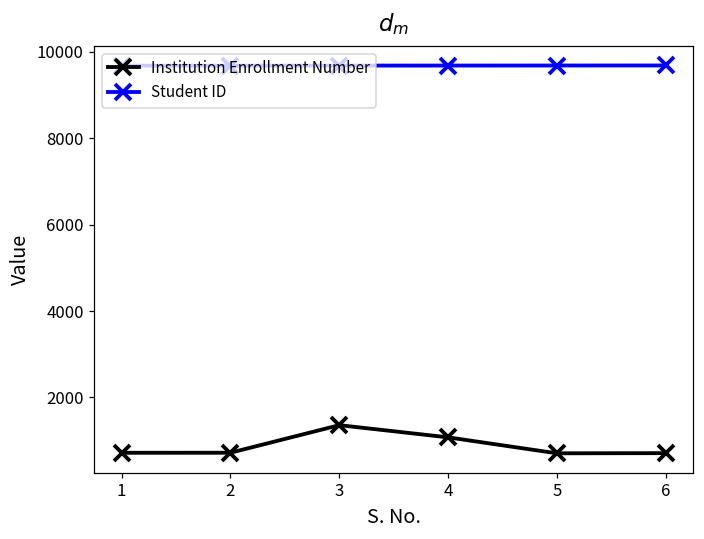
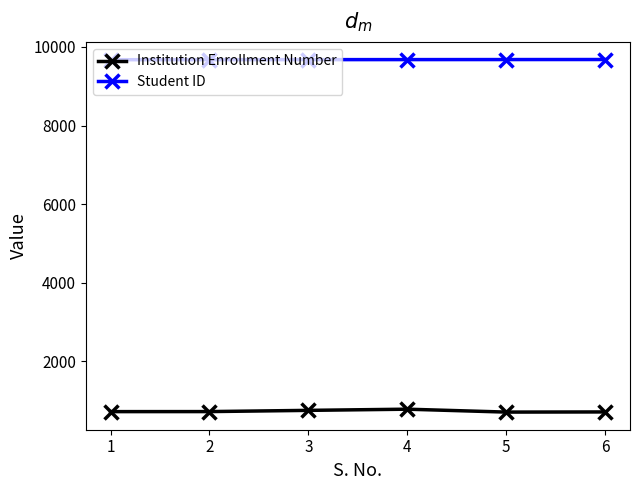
  {
    "Institution Enrollment Number": {
      "1": 700,
      "2": 700,
-     "3": 1400,
-     "4": 1100,
+     "3": 800,
+     "4": 800,
      "5": 700,
      "6": 700
    },
    "Student ID": {
      "4": 9700,
      "5": 9700,
      "6": 9700
    }
  }
